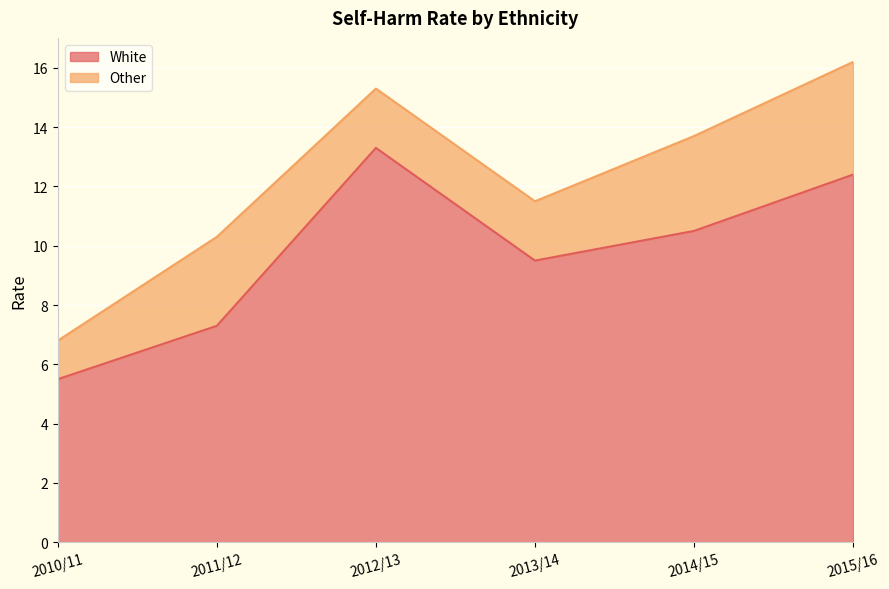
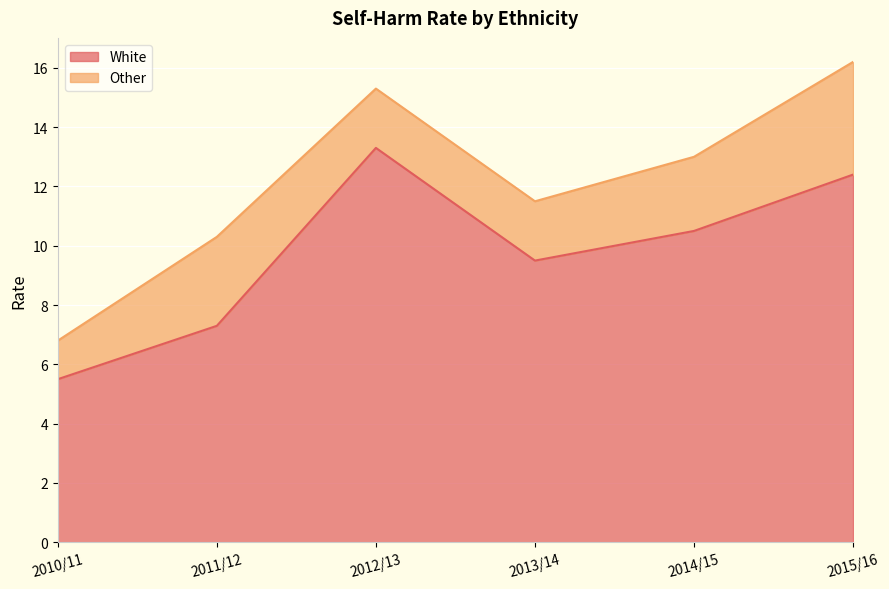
  {
    "White": {
      "2010/11": 5.5,
      "2011/12": 7.3,
      "2012/13": 13.3,
      "2013/14": 9.5,
      "2014/15": 10.5,
      "2015/16": 12.4
    },
    "Other": {
      "2010/11": 1.3,
      "2011/12": 3.0,
      "2012/13": 2.0,
      "2013/14": 2.0,
-     "2014/15": 3.2,
+     "2014/15": 2.5,
      "2015/16": 3.8
    }
  }
